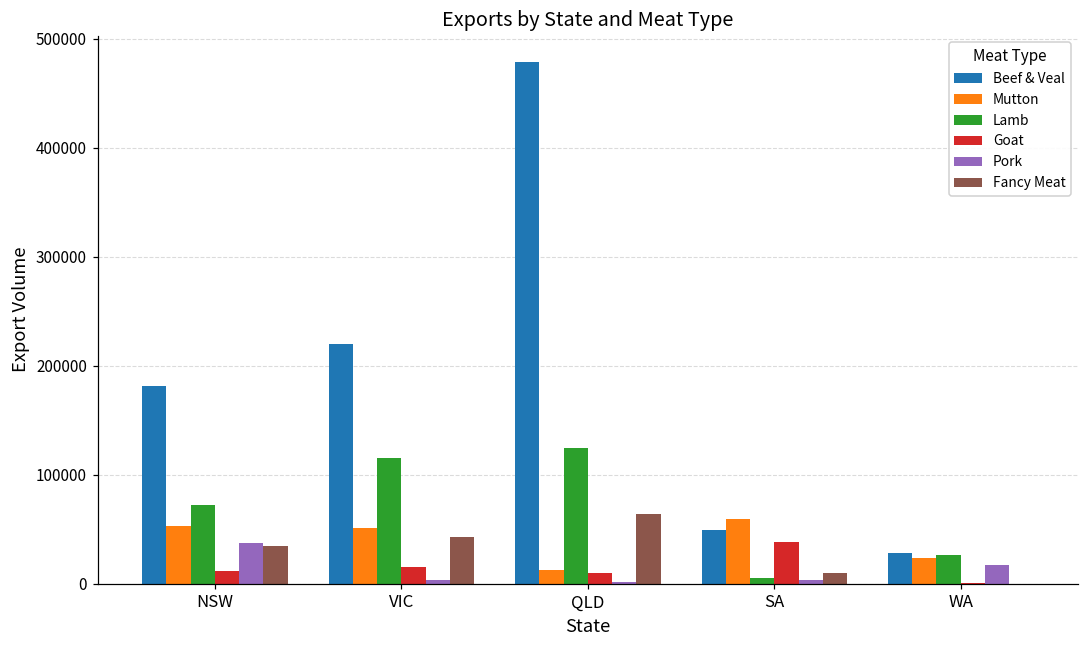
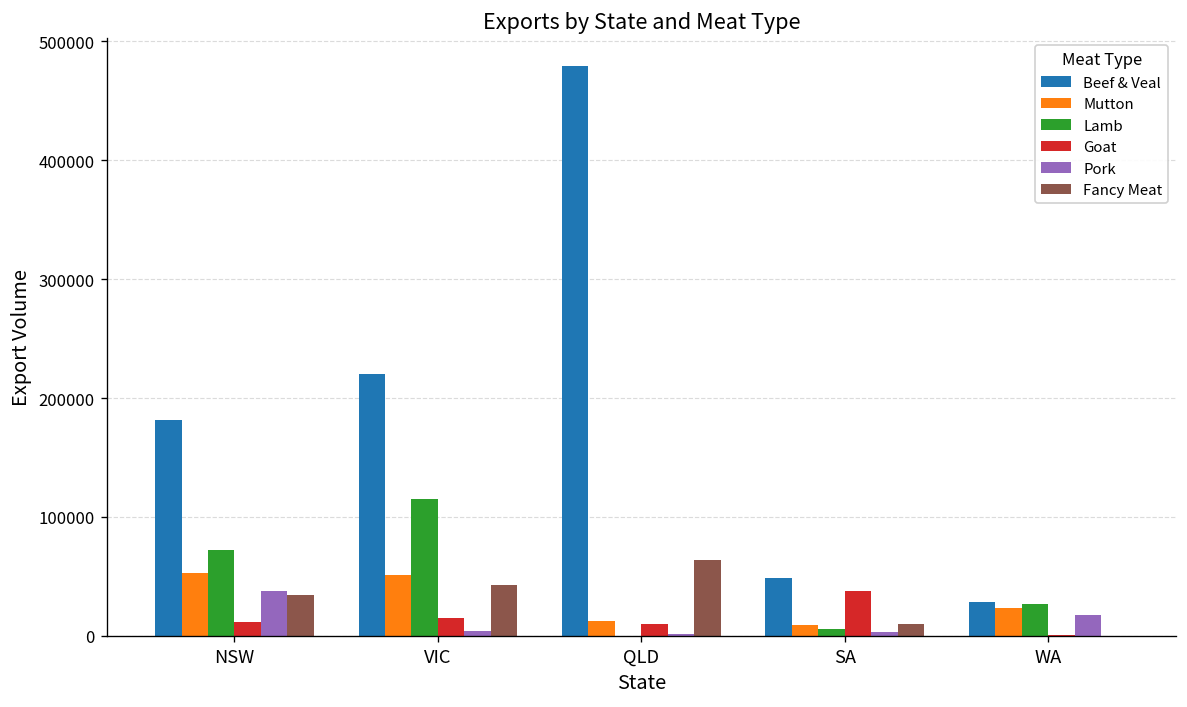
  {
    "Beef & Veal": {
      "NSW": 180000,
      "VIC": 220000,
      "QLD": 480000,
      "SA": 50000,
      "WA": 30000
    },
    "Mutton": {
      "NSW": 50000,
      "VIC": 50000,
      "QLD": 10000,
-     "SA": 60000,
+     "SA": 10000,
      "WA": 20000
    },
    "Lamb": {
      "NSW": 70000,
      "VIC": 120000,
-     "QLD": 130000,
+     "QLD": 0,
      "SA": 10000,
      "WA": 30000
    },
    "Goat": {
      "NSW": 10000,
      "VIC": 20000,
      "QLD": 10000,
      "SA": 40000
    },
    "Pork": {
      "NSW": 40000,
      "VIC": 0,
      "SA": 0,
      "WA": 20000
    },
    "Fancy Meat": {
      "NSW": 30000,
      "VIC": 40000,
      "QLD": 60000,
      "SA": 10000,
      "WA": 0
    }
  }
